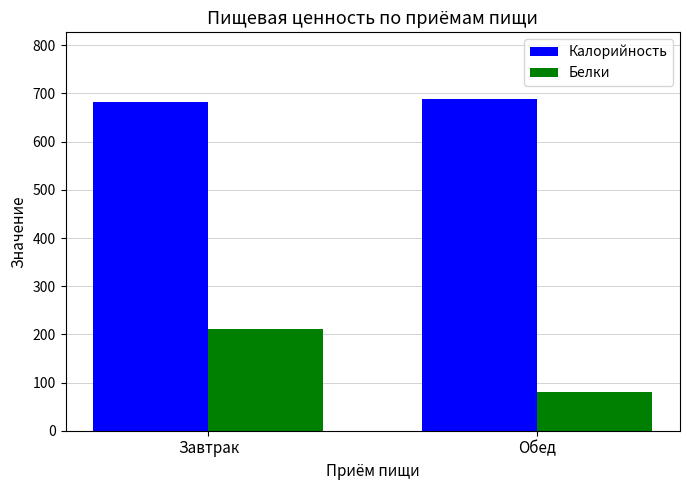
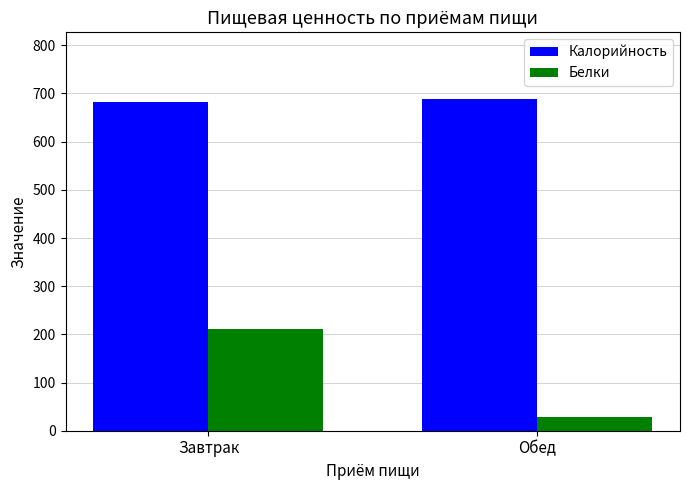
  {
    "Калорийность": {
      "Завтрак": 680,
      "Обед": 690
    },
    "Белки": {
      "Завтрак": 210,
-     "Обед": 80
+     "Обед": 30
    }
  }
